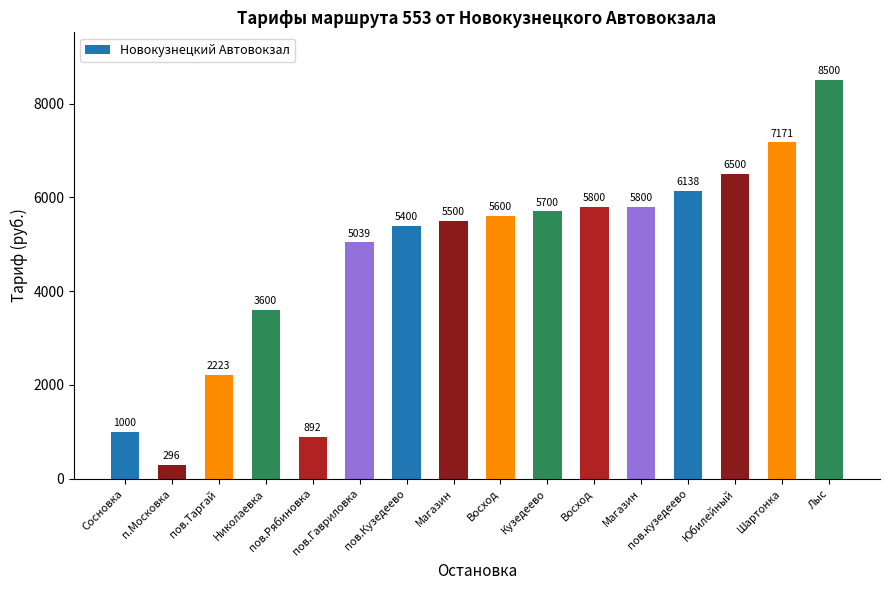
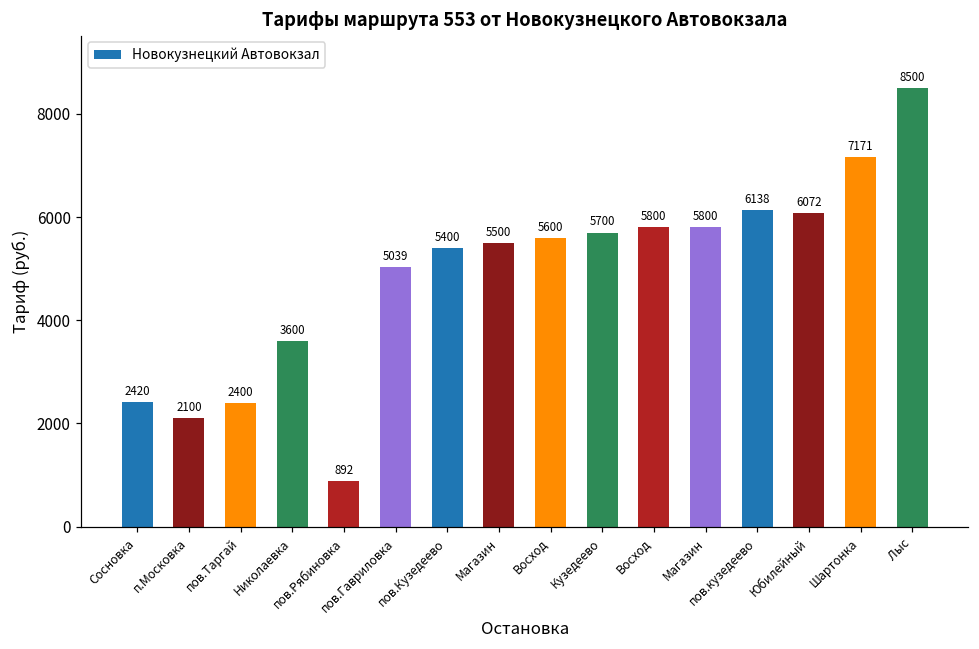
  {
-   "Сосновка": 1000,
-   "п.Московка": 296,
-   "пов.Таргай": 2223,
+   "Сосновка": 2420,
+   "п.Московка": 2100,
+   "пов.Таргай": 2400,
    "Николаевка": 3600,
    "пов.Рябиновка": 892,
    "пов.Гавриловка": 5039,
    "пов.Кузедеево": 5400,
    "Кузедеево": 5700,
    "пов.кузедеево": 6138,
-   "Юбилейный": 6500,
+   "Юбилейный": 6072,
    "Шартонка": 7171,
    "Лыс": 8500
  }
